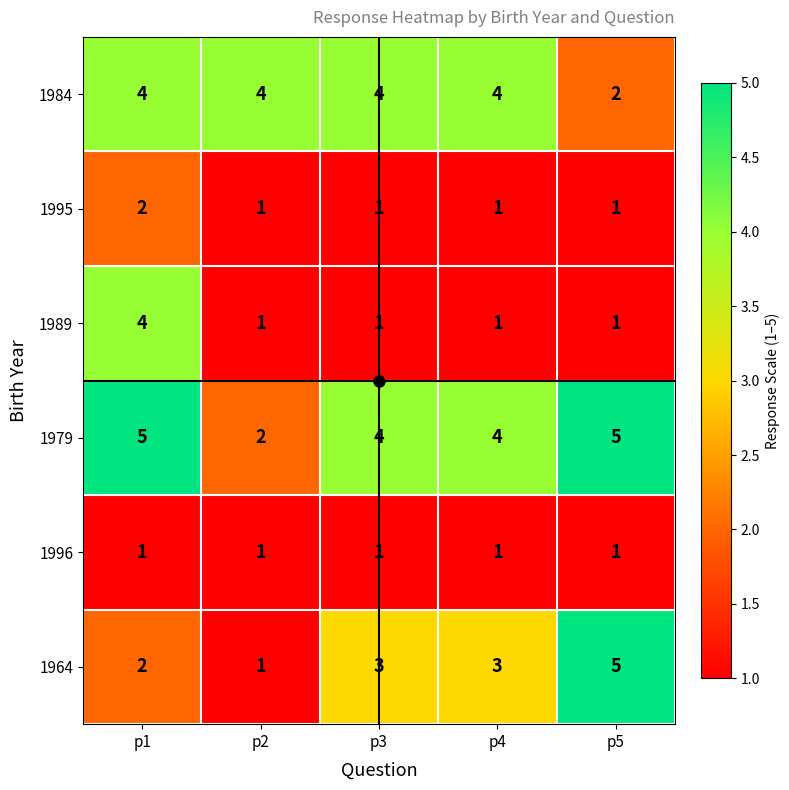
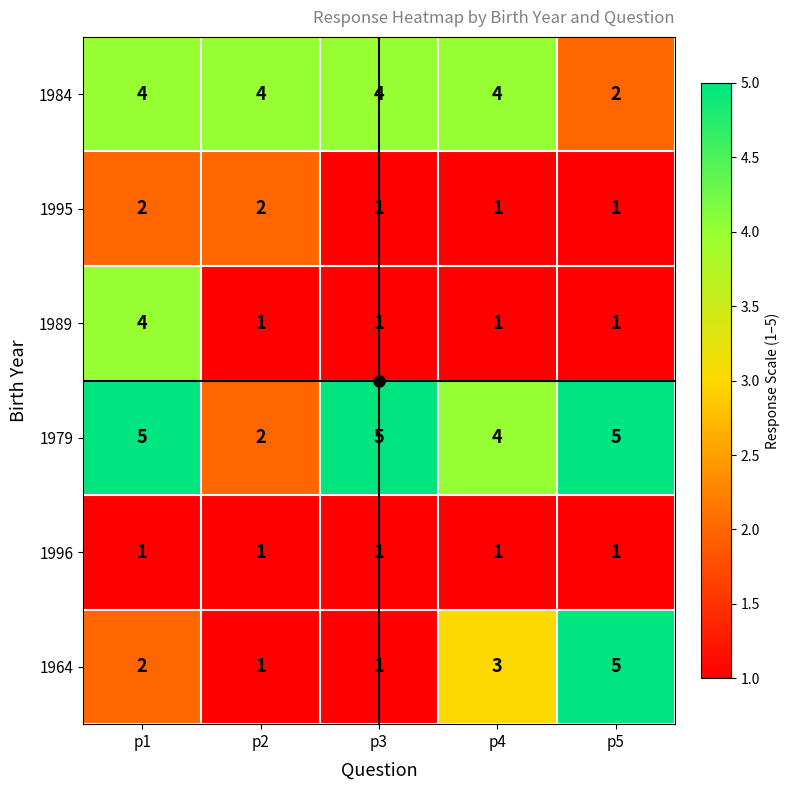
  {
    "1984": {
      "p1": 4,
      "p2": 4,
      "p3": 4,
      "p4": 4,
      "p5": 2
    },
    "1995": {
      "p1": 2,
-     "p2": 1,
+     "p2": 2,
      "p3": 1,
      "p4": 1,
      "p5": 1
    },
    "1989": {
      "p1": 4,
      "p2": 1,
      "p3": 1,
      "p4": 1,
      "p5": 1
    },
    "1979": {
      "p1": 5,
      "p2": 2,
-     "p3": 4,
+     "p3": 5,
      "p4": 4,
      "p5": 5
    },
    "1996": {
      "p1": 1,
      "p2": 1,
      "p3": 1,
      "p4": 1,
      "p5": 1
    },
    "1964": {
      "p1": 2,
      "p2": 1,
-     "p3": 3,
+     "p3": 1,
      "p4": 3,
      "p5": 5
    }
  }
